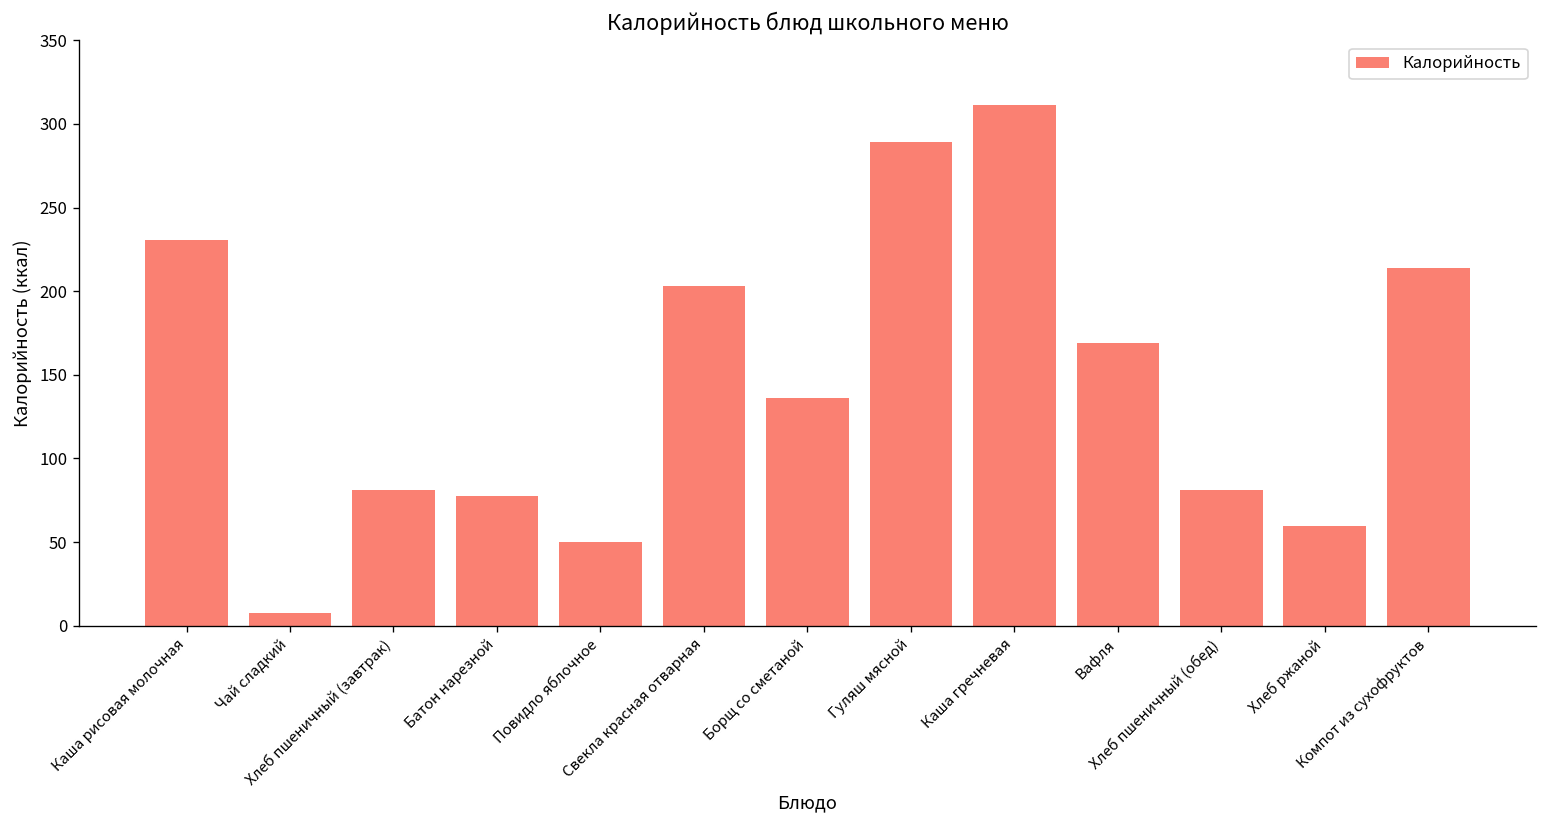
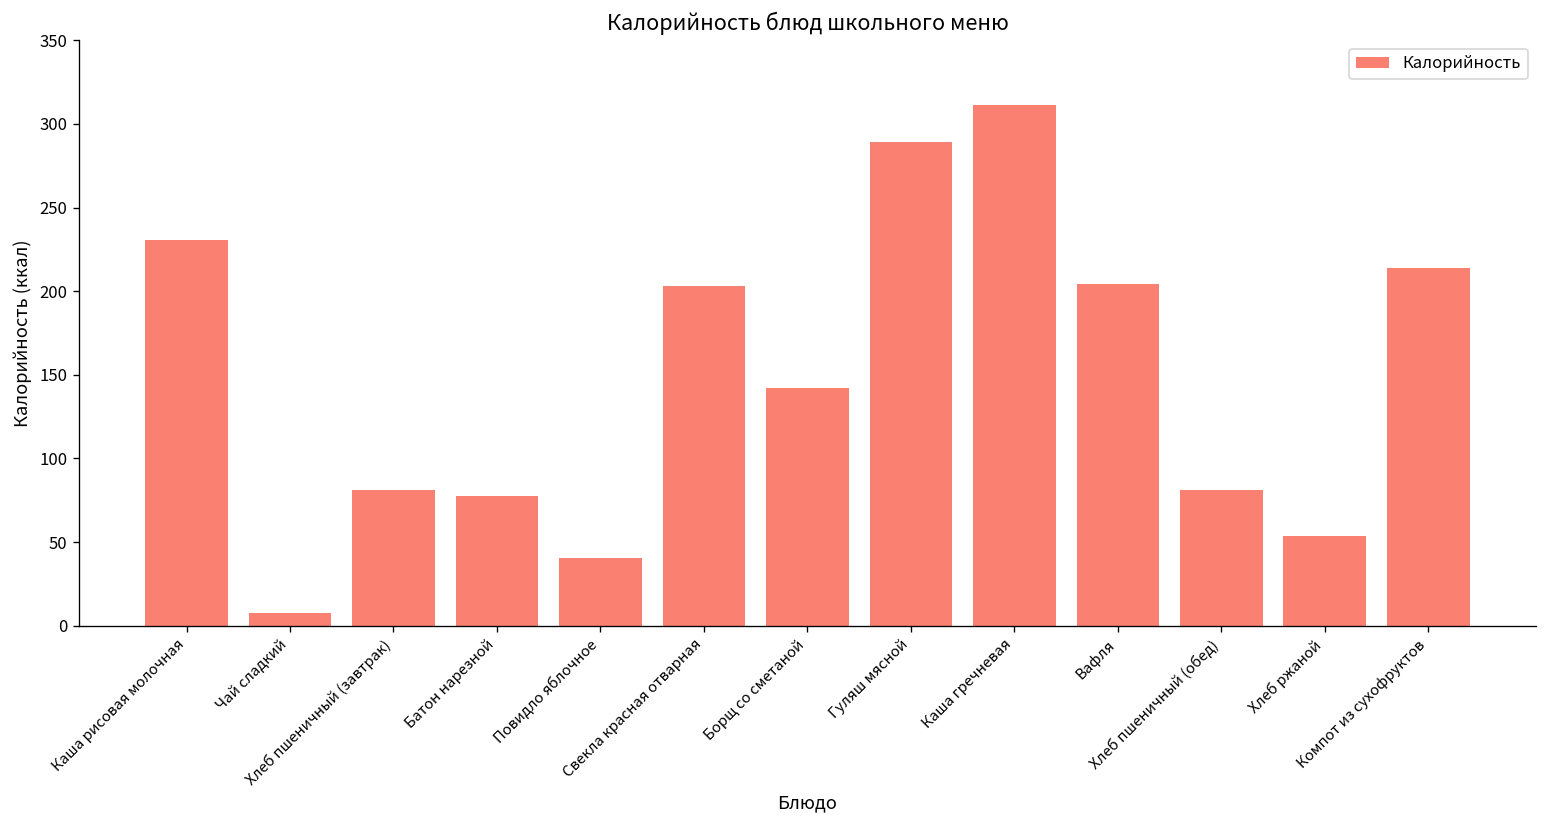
  {
    "Каша рисовая молочная": 231,
    "Чай сладкий": 8,
    "Хлеб пшеничный (завтрак)": 81,
    "Батон нарезной": 78,
-   "Повидло яблочное": 50,
+   "Повидло яблочное": 41,
    "Свекла красная отварная": 203,
-   "Борщ со сметаной": 136,
+   "Борщ со сметаной": 142,
    "Гуляш мясной": 289,
    "Каша гречневая": 312,
-   "Вафля": 169,
+   "Вафля": 204,
    "Хлеб пшеничный (обед)": 81,
-   "Хлеб ржаной": 59,
+   "Хлеб ржаной": 54,
    "Компот из сухофруктов": 214
  }
